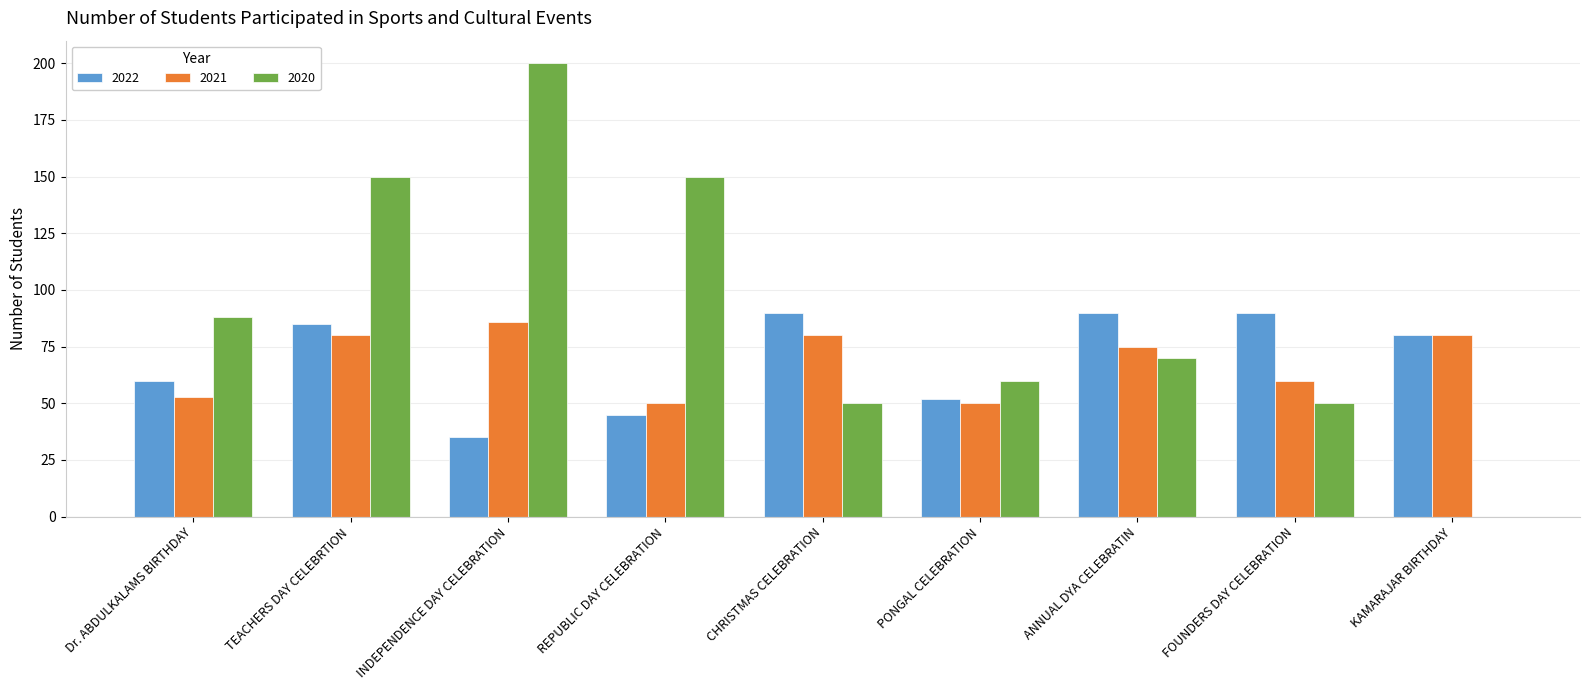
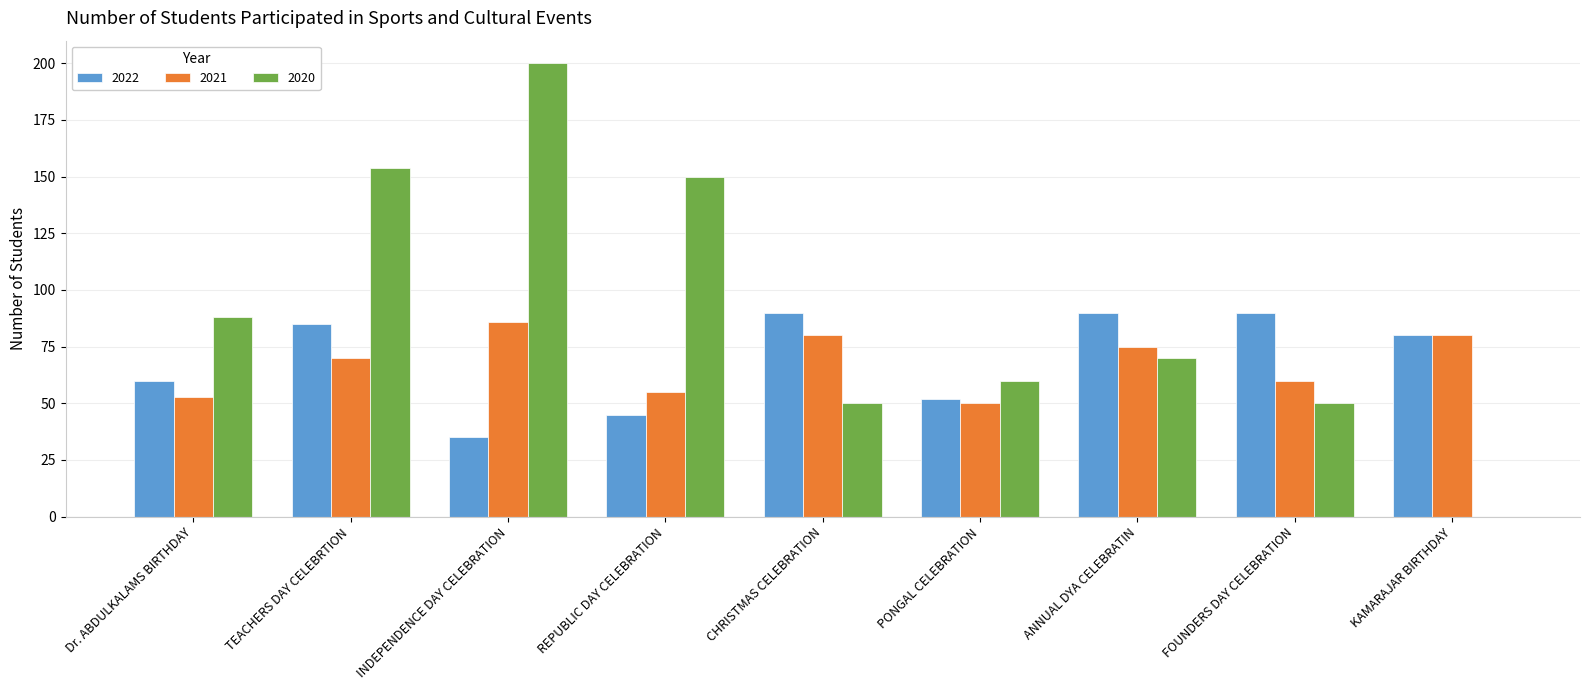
  {
    "2022": {
      "Dr. ABDULKALAMS BIRTHDAY": 60,
      "TEACHERS DAY CELEBRTION": 85,
      "INDEPENDENCE DAY CELEBRATION": 35,
      "REPUBLIC DAY CELEBRATION": 45,
      "CHRISTMAS CELEBRATION": 90,
      "PONGAL CELEBRATION": 52,
      "ANNUAL DYA CELEBRATIN": 90,
      "FOUNDERS DAY CELEBRATION": 90,
      "KAMARAJAR BIRTHDAY": 80
    },
    "2021": {
      "Dr. ABDULKALAMS BIRTHDAY": 53,
-     "TEACHERS DAY CELEBRTION": 80,
+     "TEACHERS DAY CELEBRTION": 70,
      "INDEPENDENCE DAY CELEBRATION": 86,
-     "REPUBLIC DAY CELEBRATION": 50,
+     "REPUBLIC DAY CELEBRATION": 55,
      "CHRISTMAS CELEBRATION": 80,
      "PONGAL CELEBRATION": 50,
      "ANNUAL DYA CELEBRATIN": 75,
      "FOUNDERS DAY CELEBRATION": 60,
      "KAMARAJAR BIRTHDAY": 80
    },
    "2020": {
      "Dr. ABDULKALAMS BIRTHDAY": 88,
-     "TEACHERS DAY CELEBRTION": 150,
+     "TEACHERS DAY CELEBRTION": 154,
      "INDEPENDENCE DAY CELEBRATION": 200,
      "REPUBLIC DAY CELEBRATION": 150,
      "CHRISTMAS CELEBRATION": 50,
      "PONGAL CELEBRATION": 60,
      "ANNUAL DYA CELEBRATIN": 70,
      "FOUNDERS DAY CELEBRATION": 50,
      "KAMARAJAR BIRTHDAY": 0
    }
  }
